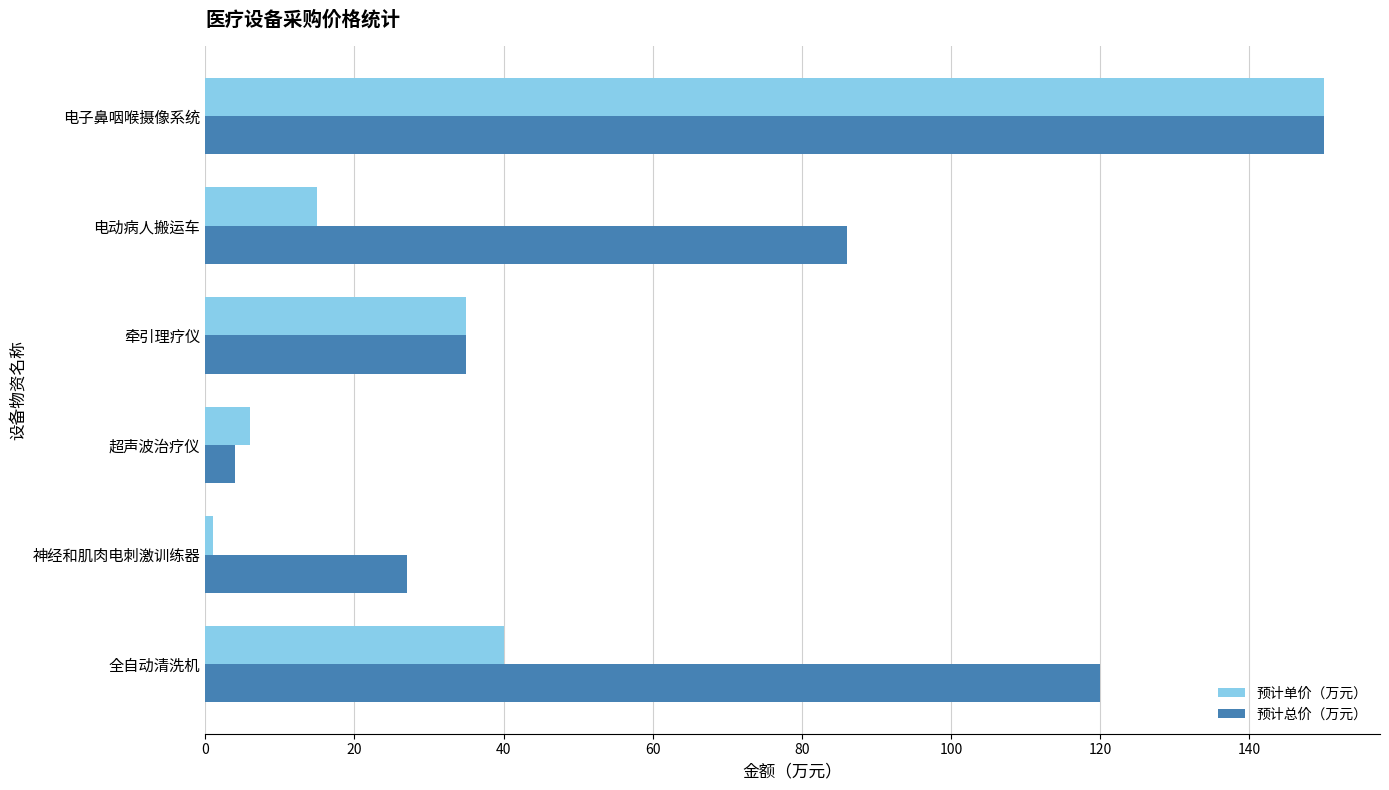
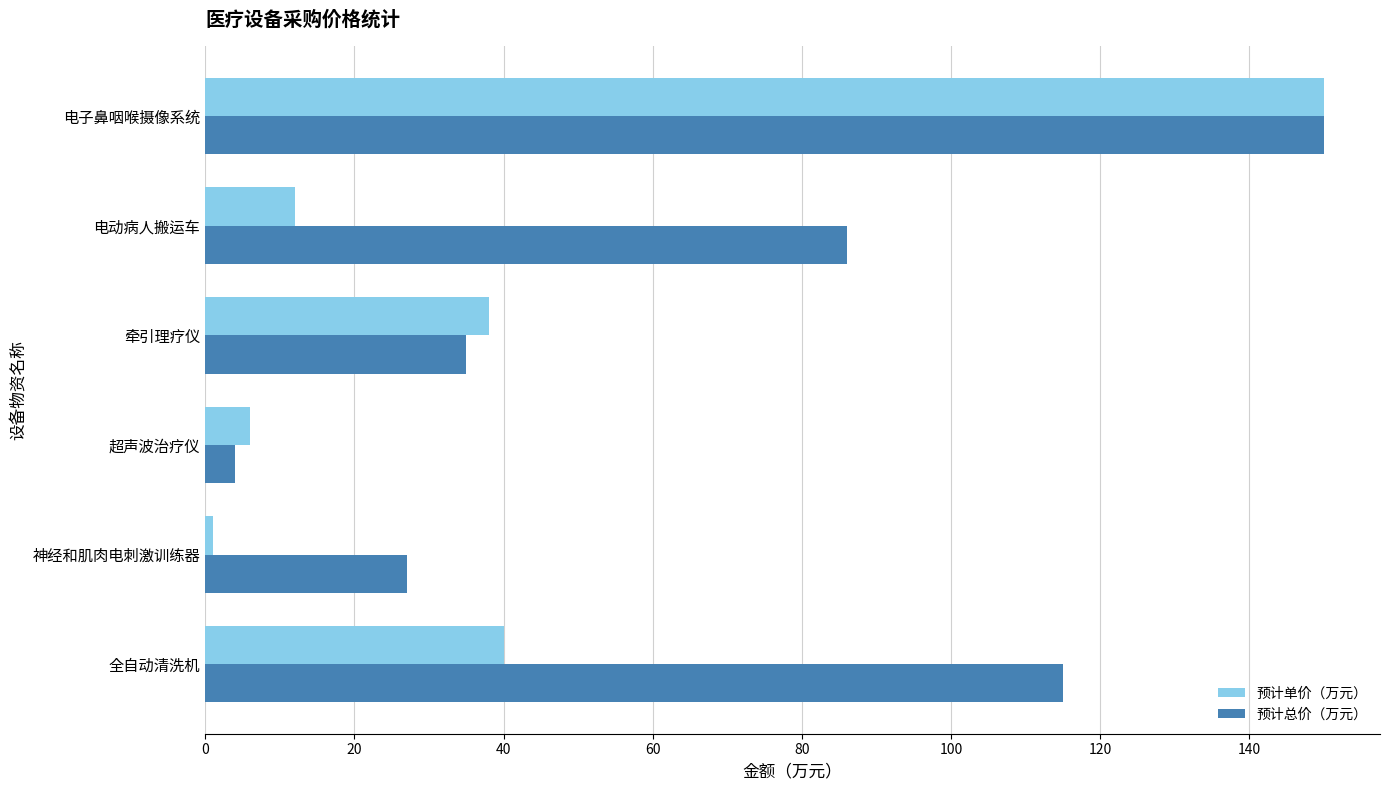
  {
    "预计单价（万元）": {
      "电子鼻咽喉摄像系统": 150,
-     "电动病人搬运车": 15,
-     "牵引理疗仪": 35,
+     "电动病人搬运车": 12,
+     "牵引理疗仪": 38,
      "超声波治疗仪": 6,
      "神经和肌肉电刺激训练器": 1,
      "全自动清洗机": 40
    },
    "预计总价（万元）": {
      "电子鼻咽喉摄像系统": 150,
      "电动病人搬运车": 86,
      "牵引理疗仪": 35,
      "超声波治疗仪": 4,
      "神经和肌肉电刺激训练器": 27,
-     "全自动清洗机": 120
+     "全自动清洗机": 115
    }
  }
